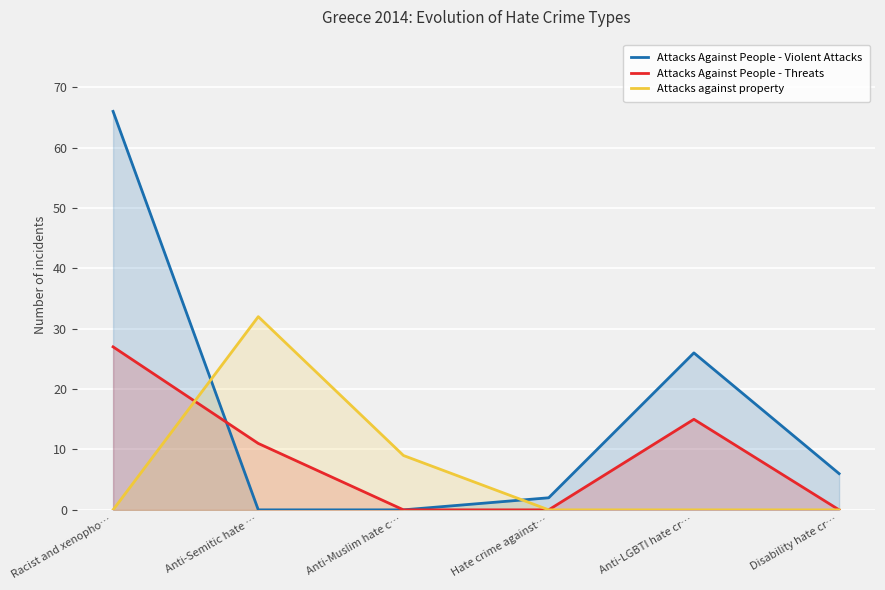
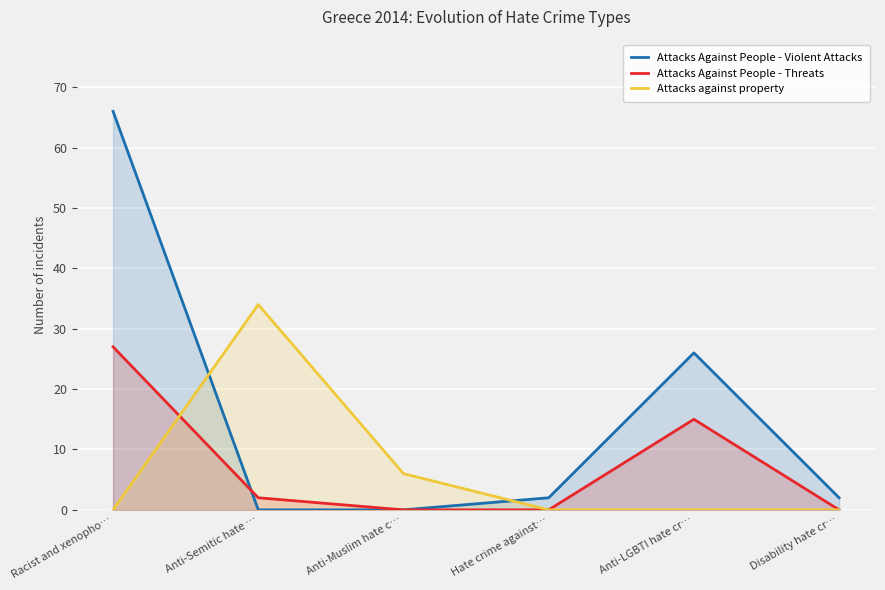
  {
    "Attacks Against People - Violent Attacks": {
      "Racist and xenopho…": 66,
      "Anti-Semitic hate …": 0,
      "Hate crime against…": 2,
      "Anti-LGBTI hate cr…": 26,
-     "Disability hate cr…": 6
+     "Disability hate cr…": 2
    },
    "Attacks Against People - Threats": {
      "Racist and xenopho…": 27,
-     "Anti-Semitic hate …": 11,
+     "Anti-Semitic hate …": 2,
      "Anti-LGBTI hate cr…": 15
    },
    "Attacks against property": {
      "Racist and xenopho…": 0,
-     "Anti-Semitic hate …": 32,
-     "Anti-Muslim hate c…": 9,
+     "Anti-Semitic hate …": 34,
+     "Anti-Muslim hate c…": 6,
      "Anti-LGBTI hate cr…": 0
    }
  }
